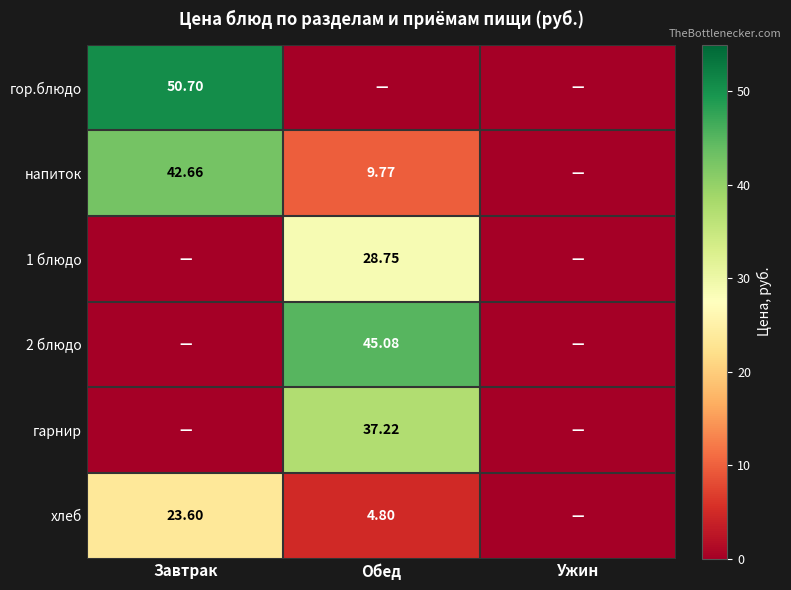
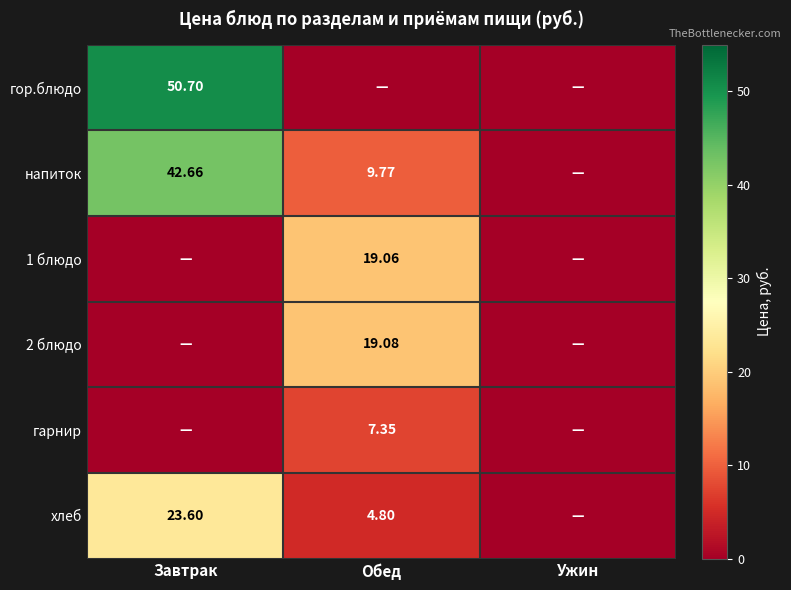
  {
    "гор.блюдо": {
      "Завтрак": 50.70
    },
    "напиток": {
      "Завтрак": 42.66,
      "Обед": 9.77
    },
    "1 блюдо": {
-     "Обед": 28.75
+     "Обед": 19.06
    },
    "2 блюдо": {
-     "Обед": 45.08
+     "Обед": 19.08
    },
    "гарнир": {
-     "Обед": 37.22
+     "Обед": 7.35
    },
    "хлеб": {
      "Завтрак": 23.60,
      "Обед": 4.80
    }
  }
